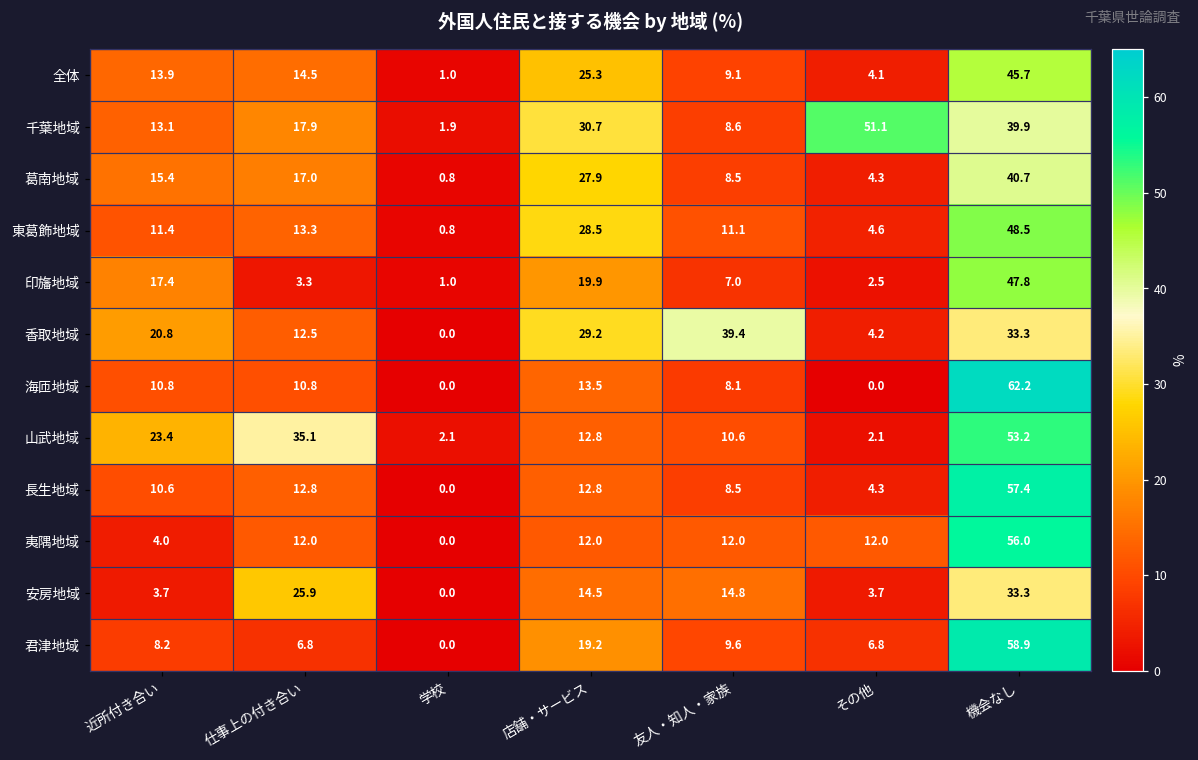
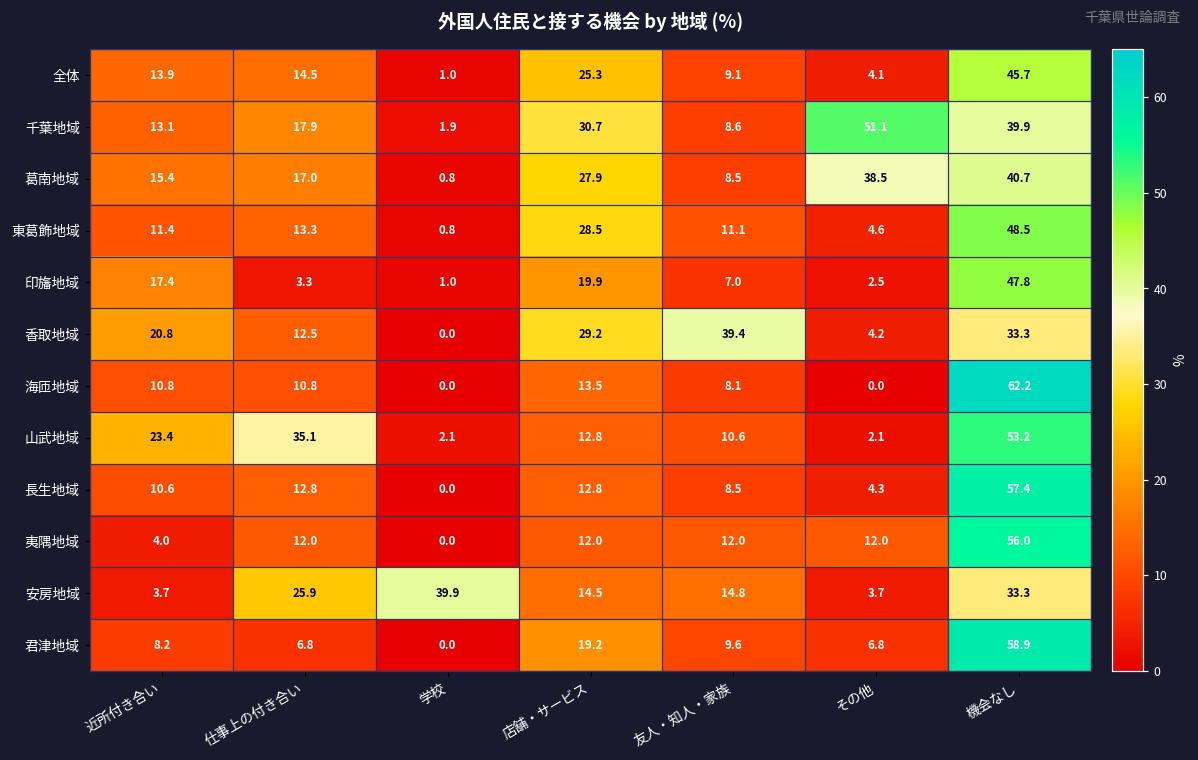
  {
    "全体": {
      "近所付き合い": 13.9,
      "仕事上の付き合い": 14.5,
      "学校": 1.0,
      "店舗・サービス": 25.3,
      "友人・知人・家族": 9.1,
      "その他": 4.1,
      "機会なし": 45.7
    },
    "千葉地域": {
      "近所付き合い": 13.1,
      "仕事上の付き合い": 17.9,
      "学校": 1.9,
      "店舗・サービス": 30.7,
      "友人・知人・家族": 8.6,
      "その他": 51.1,
      "機会なし": 39.9
    },
    "葛南地域": {
      "近所付き合い": 15.4,
      "仕事上の付き合い": 17.0,
      "学校": 0.8,
      "店舗・サービス": 27.9,
      "友人・知人・家族": 8.5,
-     "その他": 4.3,
+     "その他": 38.5,
      "機会なし": 40.7
    },
    "東葛飾地域": {
      "近所付き合い": 11.4,
      "仕事上の付き合い": 13.3,
      "学校": 0.8,
      "店舗・サービス": 28.5,
      "友人・知人・家族": 11.1,
      "その他": 4.6,
      "機会なし": 48.5
    },
    "印旛地域": {
      "近所付き合い": 17.4,
      "仕事上の付き合い": 3.3,
      "学校": 1.0,
      "店舗・サービス": 19.9,
      "友人・知人・家族": 7.0,
      "その他": 2.5,
      "機会なし": 47.8
    },
    "香取地域": {
      "近所付き合い": 20.8,
      "仕事上の付き合い": 12.5,
      "学校": 0.0,
      "店舗・サービス": 29.2,
      "友人・知人・家族": 39.4,
      "その他": 4.2,
      "機会なし": 33.3
    },
    "海匝地域": {
      "近所付き合い": 10.8,
      "仕事上の付き合い": 10.8,
      "学校": 0.0,
      "店舗・サービス": 13.5,
      "友人・知人・家族": 8.1,
      "その他": 0.0,
      "機会なし": 62.2
    },
    "山武地域": {
      "近所付き合い": 23.4,
      "仕事上の付き合い": 35.1,
      "学校": 2.1,
      "店舗・サービス": 12.8,
      "友人・知人・家族": 10.6,
      "その他": 2.1,
      "機会なし": 53.2
    },
    "長生地域": {
      "近所付き合い": 10.6,
      "仕事上の付き合い": 12.8,
      "学校": 0.0,
      "店舗・サービス": 12.8,
      "友人・知人・家族": 8.5,
      "その他": 4.3,
      "機会なし": 57.4
    },
    "夷隅地域": {
      "近所付き合い": 4.0,
      "仕事上の付き合い": 12.0,
      "学校": 0.0,
      "店舗・サービス": 12.0,
      "友人・知人・家族": 12.0,
      "その他": 12.0,
      "機会なし": 56.0
    },
    "安房地域": {
      "近所付き合い": 3.7,
      "仕事上の付き合い": 25.9,
-     "学校": 0.0,
+     "学校": 39.9,
      "店舗・サービス": 14.5,
      "友人・知人・家族": 14.8,
      "その他": 3.7,
      "機会なし": 33.3
    },
    "君津地域": {
      "近所付き合い": 8.2,
      "仕事上の付き合い": 6.8,
      "学校": 0.0,
      "店舗・サービス": 19.2,
      "友人・知人・家族": 9.6,
      "その他": 6.8,
      "機会なし": 58.9
    }
  }
